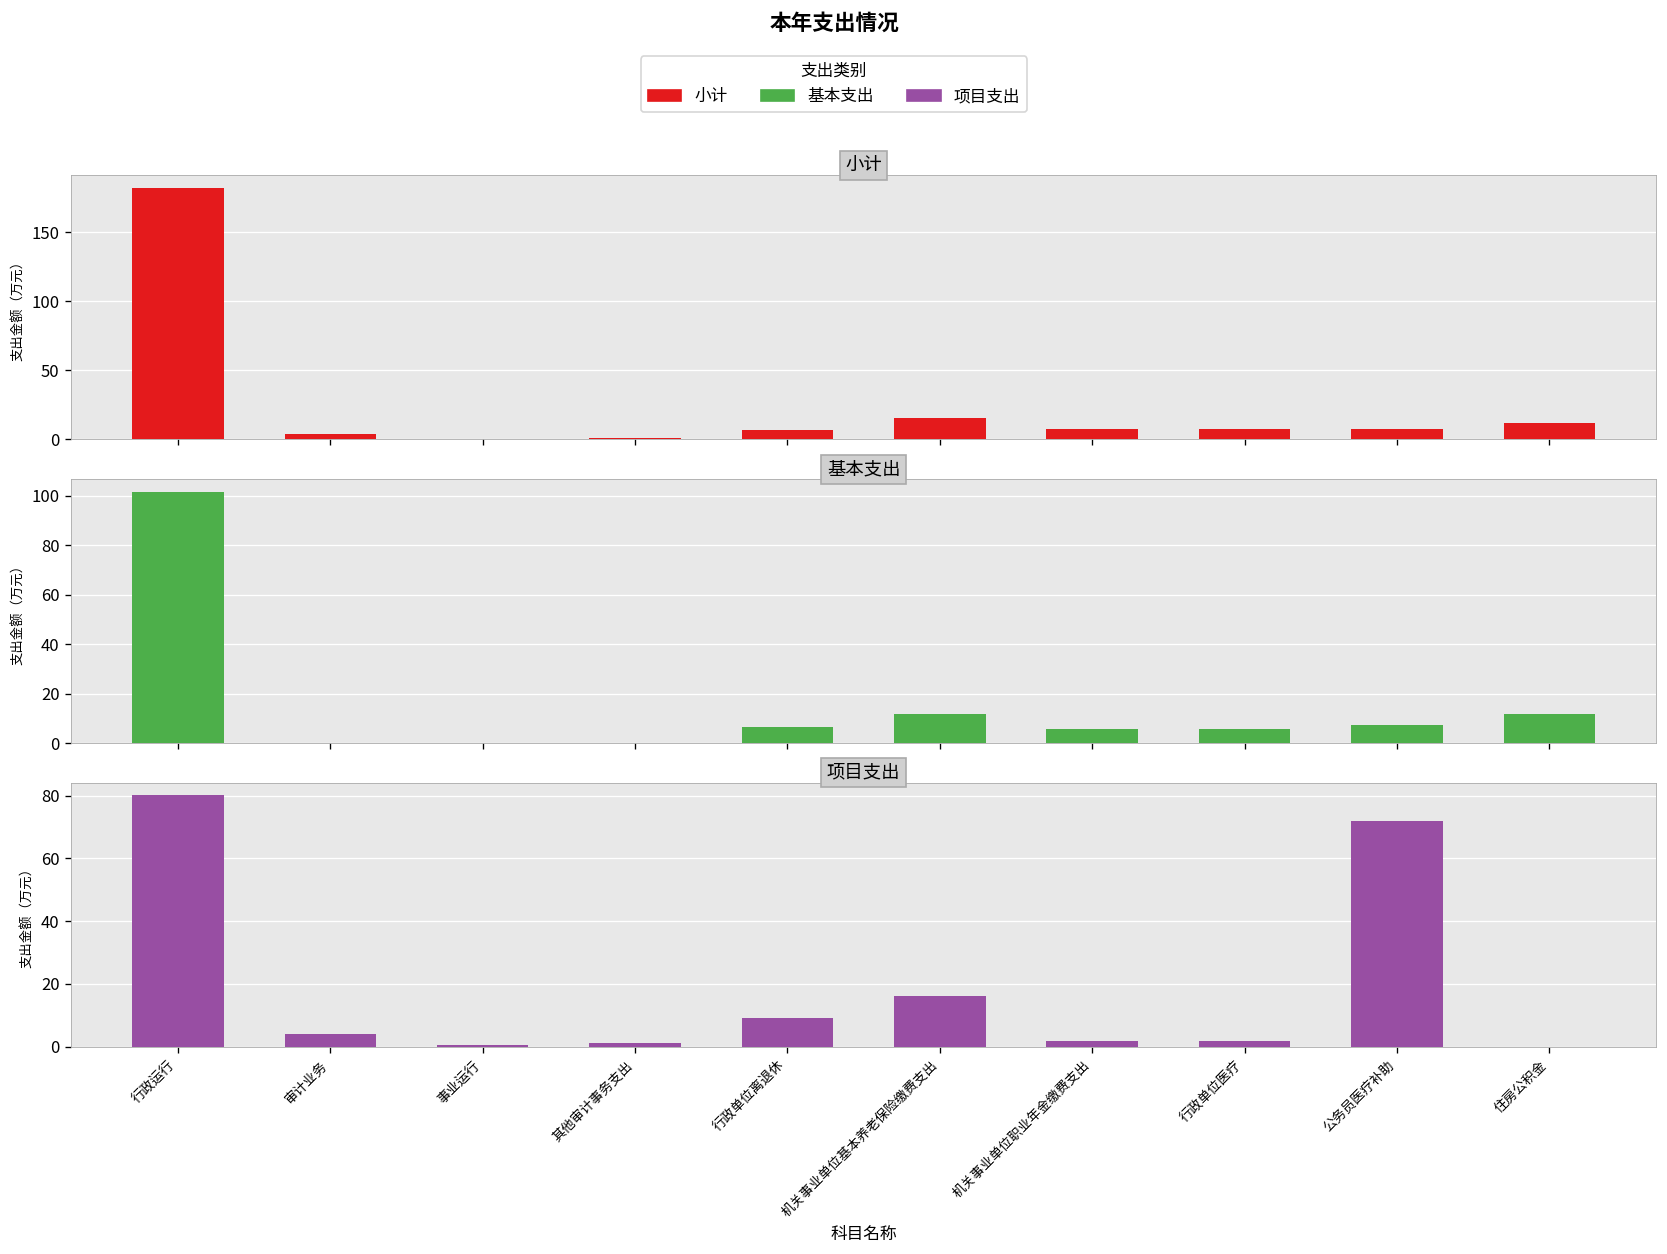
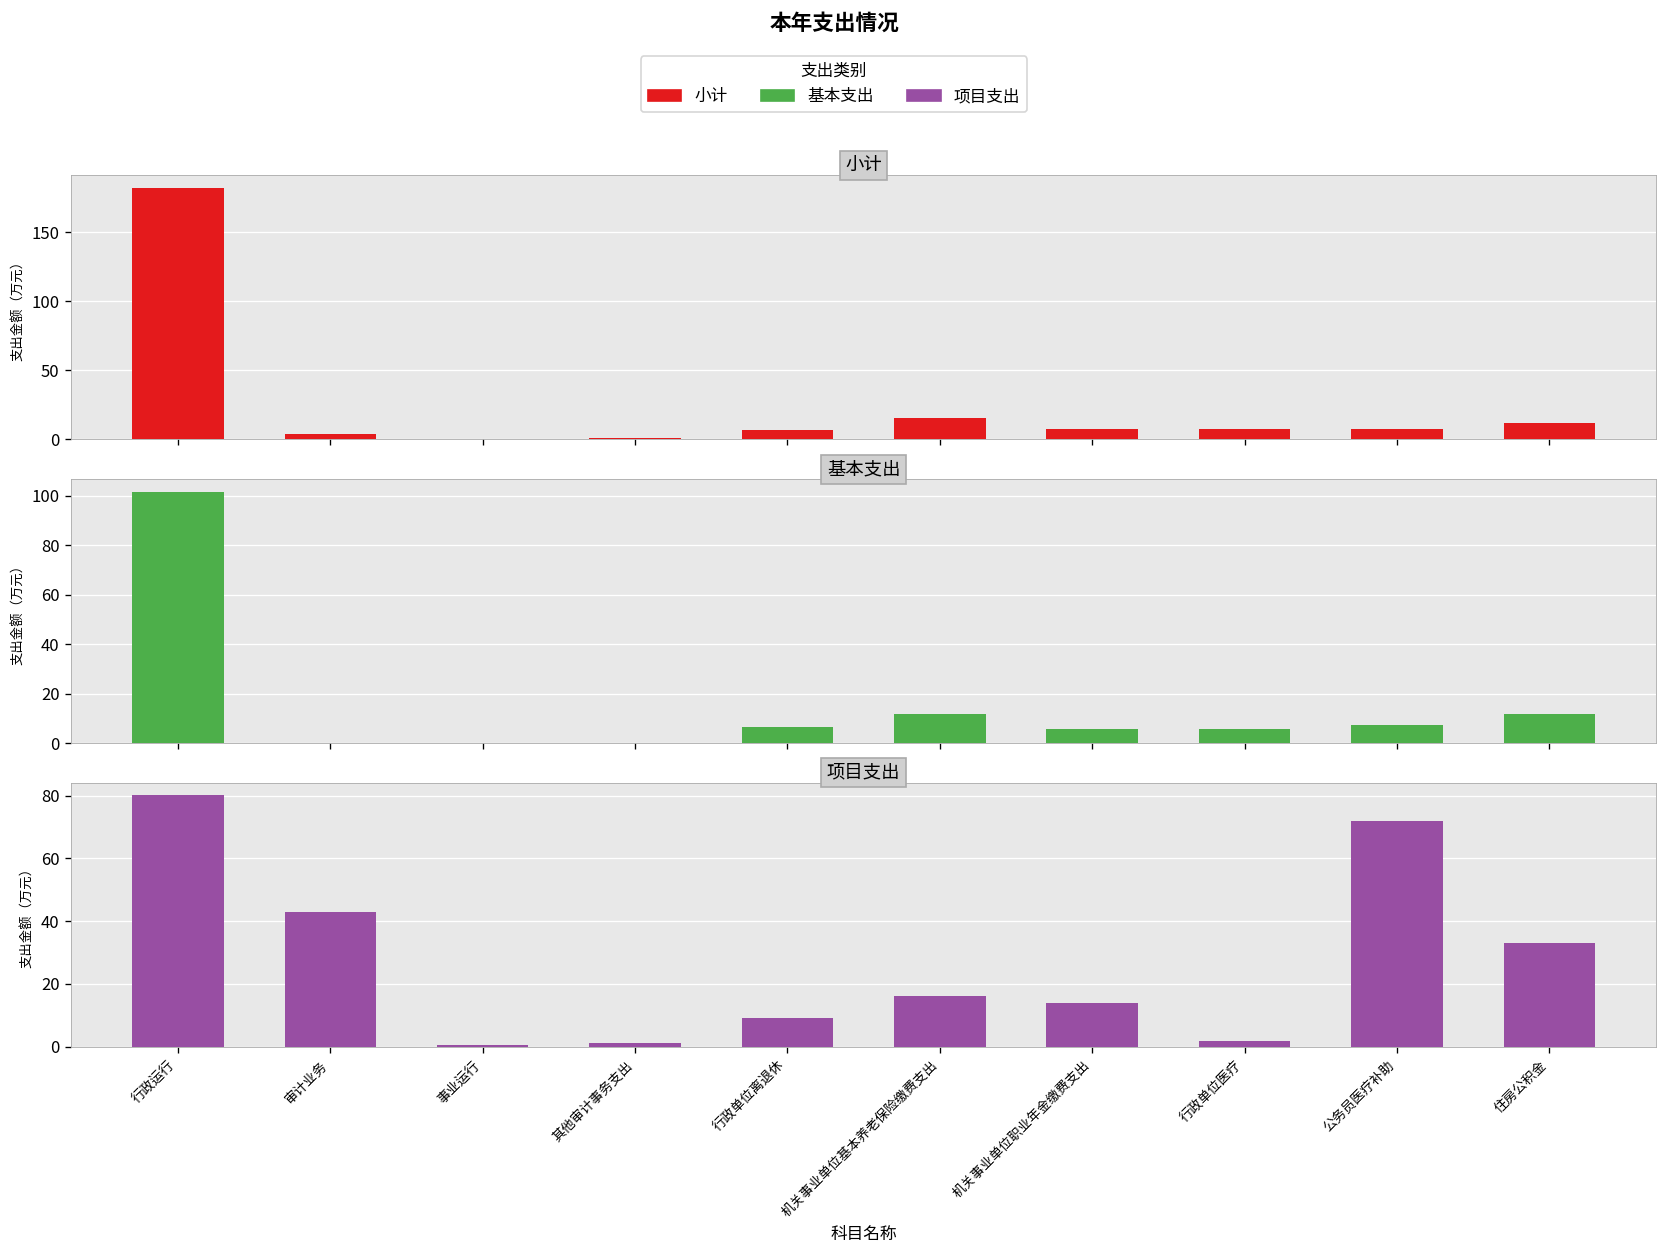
  {
    "项目支出": {
      "行政运行": 80,
-     "审计业务": 4,
+     "审计业务": 43,
      "其他审计事务支出": 1,
      "行政单位离退休": 9,
      "机关事业单位基本养老保险缴费支出": 16,
-     "机关事业单位职业年金缴费支出": 2,
+     "机关事业单位职业年金缴费支出": 14,
      "行政单位医疗": 2,
      "公务员医疗补助": 72,
-     "住房公积金": 0
+     "住房公积金": 33
    }
  }
